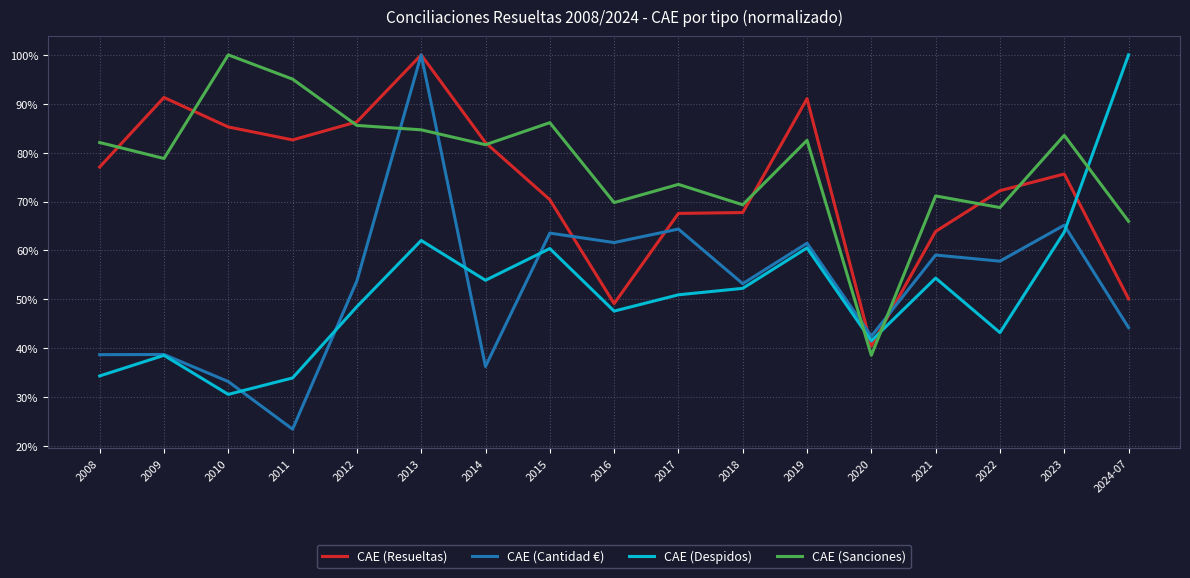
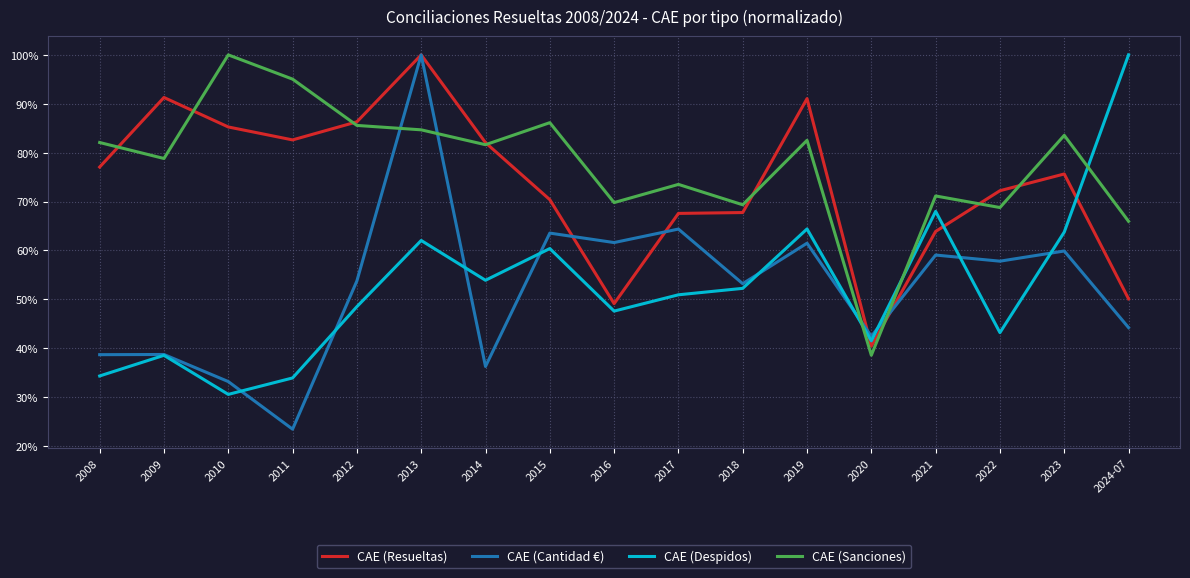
  {
    "CAE (Resueltas)": {
      "2008": "77%",
      "2009": "91%",
      "2010": "85%",
      "2011": "83%",
      "2012": "86%",
      "2015": "70%",
      "2016": "49%",
      "2017": "68%",
      "2018": "68%",
      "2019": "91%",
      "2020": "40%",
      "2021": "64%",
      "2022": "72%",
      "2023": "76%",
      "2024-07": "50%"
    },
    "CAE (Cantidad €)": {
      "2008": "39%",
      "2010": "33%",
      "2011": "23%",
      "2012": "54%",
      "2014": "36%",
      "2015": "64%",
      "2016": "62%",
      "2017": "64%",
      "2018": "53%",
      "2019": "61%",
      "2020": "42%",
      "2021": "59%",
      "2022": "58%",
-     "2023": "65%",
+     "2023": "60%",
      "2024-07": "44%"
    },
    "CAE (Despidos)": {
      "2008": "34%",
      "2010": "31%",
      "2011": "34%",
      "2012": "48%",
      "2013": "62%",
      "2014": "54%",
      "2015": "60%",
      "2016": "48%",
      "2017": "51%",
      "2018": "52%",
-     "2019": "61%",
+     "2019": "64%",
      "2020": "41%",
-     "2021": "54%",
+     "2021": "68%",
      "2022": "43%",
      "2023": "64%",
      "2024-07": "100%"
    },
    "CAE (Sanciones)": {
      "2008": "82%",
      "2009": "79%",
      "2010": "100%",
      "2011": "95%",
      "2012": "86%",
      "2013": "85%",
      "2015": "86%",
      "2016": "70%",
      "2017": "74%",
      "2018": "69%",
      "2019": "83%",
      "2020": "39%",
      "2021": "71%",
      "2022": "69%",
      "2023": "84%",
      "2024-07": "66%"
    }
  }
